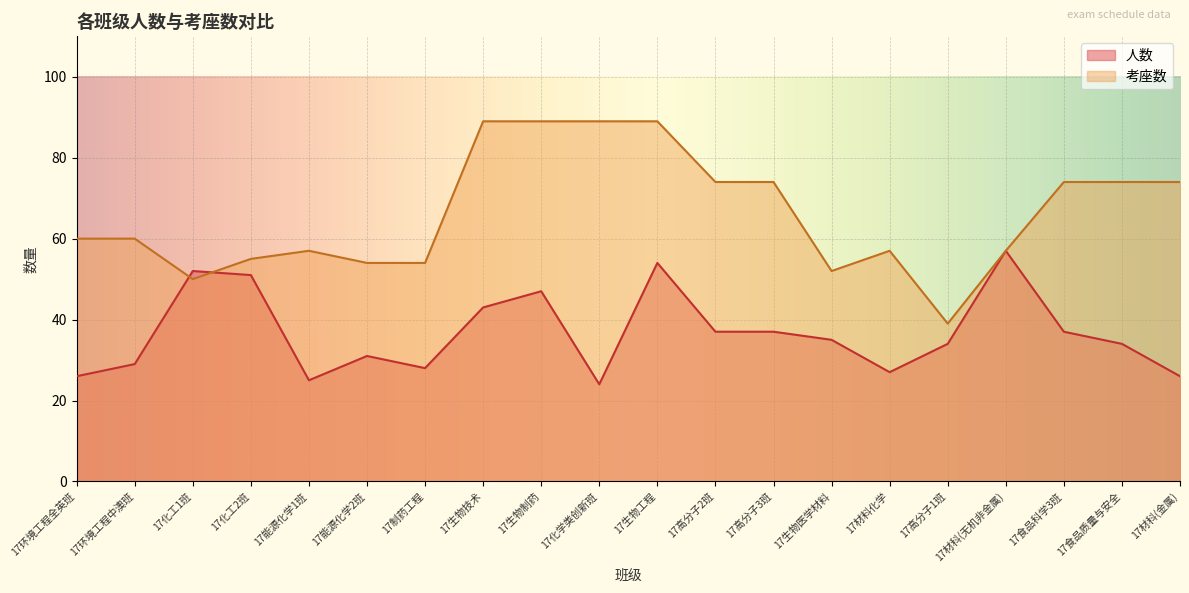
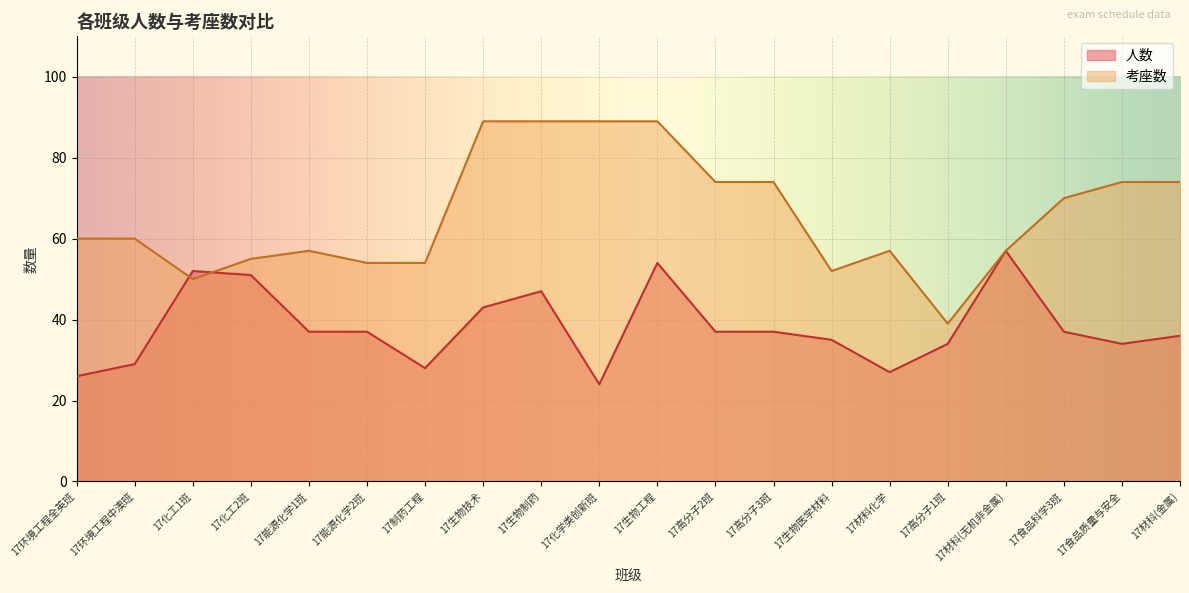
  {
    "人数": {
      "17环境工程全英班": 26,
      "17环境工程中澳班": 29,
      "17化工1班": 52,
      "17化工2班": 51,
-     "17能源化学1班": 25,
-     "17能源化学2班": 31,
+     "17能源化学1班": 37,
+     "17能源化学2班": 37,
      "17制药工程": 28,
      "17生物技术": 43,
      "17生物制药": 47,
      "17化学类创新班": 24,
      "17生物工程": 54,
      "17高分子2班": 37,
      "17高分子3班": 37,
      "17生物医学材料": 35,
      "17材料化学": 27,
      "17高分子1班": 34,
      "17食品科学3班": 37,
      "17食品质量与安全": 34,
-     "17材科(金属)": 26
+     "17材科(金属)": 36
    },
    "考座数": {
      "17环境工程全英班": 60,
      "17环境工程中澳班": 60,
      "17化工1班": 50,
      "17化工2班": 55,
      "17能源化学1班": 57,
      "17能源化学2班": 54,
      "17制药工程": 54,
      "17生物技术": 89,
      "17生物制药": 89,
      "17化学类创新班": 89,
      "17生物工程": 89,
      "17高分子2班": 74,
      "17高分子3班": 74,
      "17生物医学材料": 52,
      "17材料化学": 57,
      "17高分子1班": 39,
-     "17食品科学3班": 74,
+     "17食品科学3班": 70,
      "17食品质量与安全": 74,
      "17材科(金属)": 74
    }
  }
